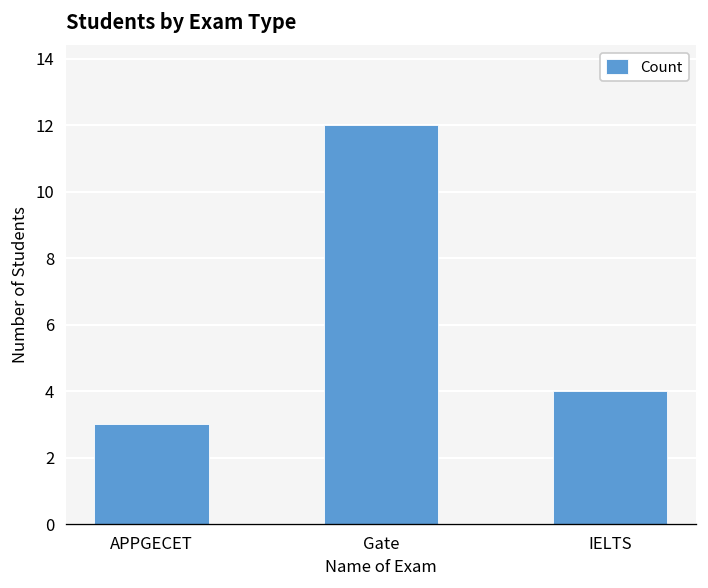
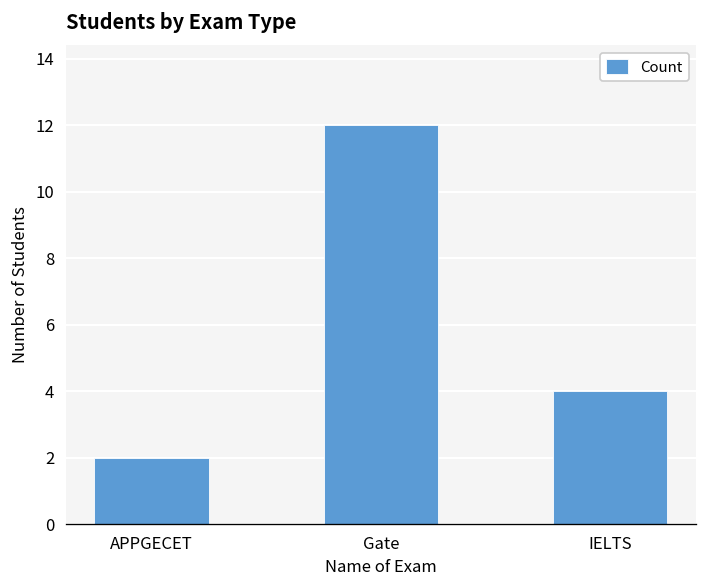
  {
-   "APPGECET": 3,
+   "APPGECET": 2,
    "Gate": 12,
    "IELTS": 4
  }
